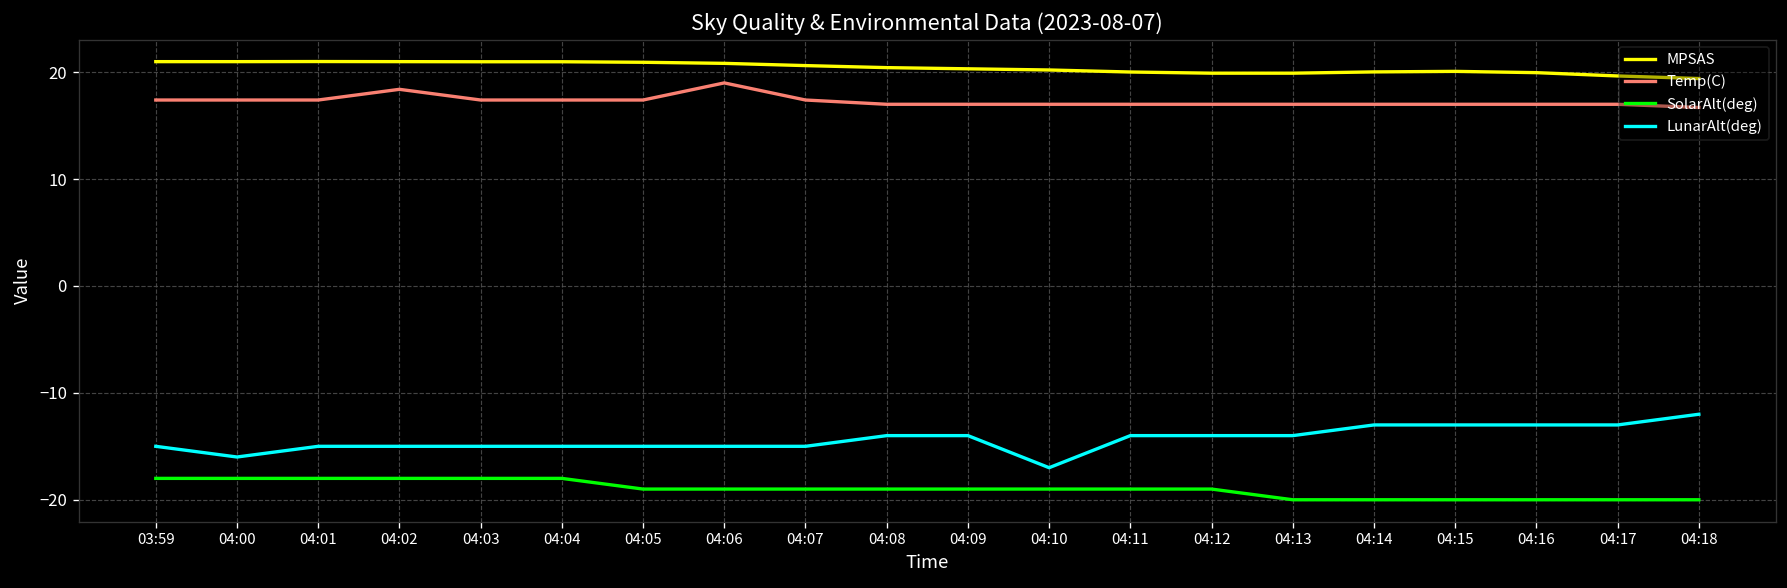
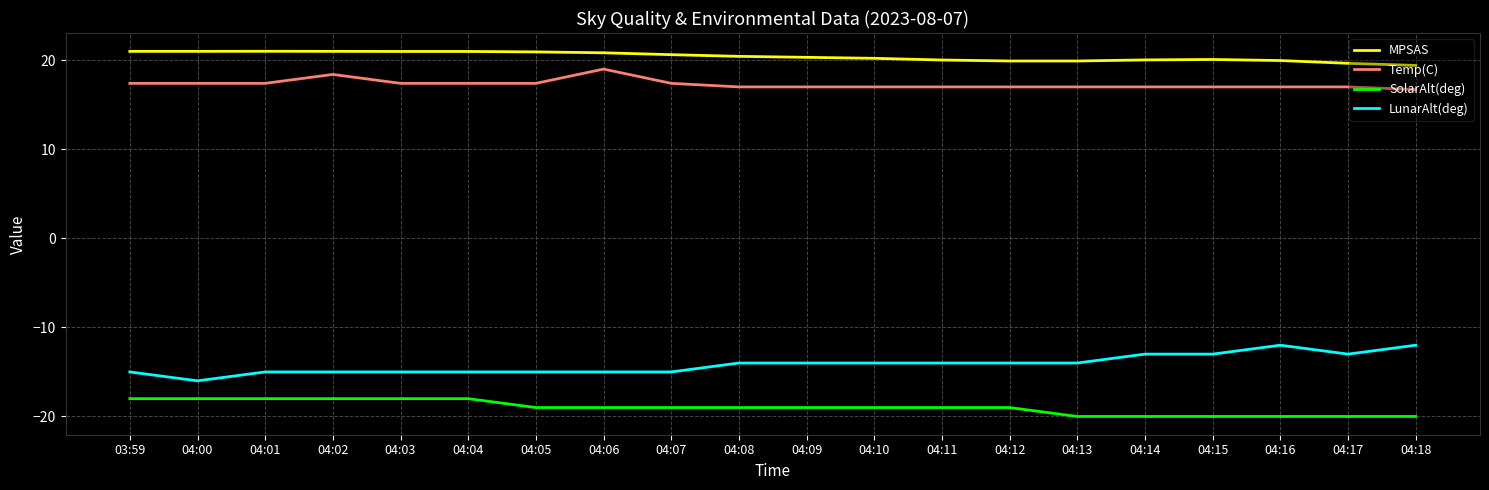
  {
    "MPSAS": {
      "03:59": 21,
      "04:00": 21,
      "04:01": 21,
      "04:02": 21,
      "04:03": 21,
      "04:04": 21,
      "04:05": 21,
      "04:06": 21,
      "04:07": 21,
      "04:08": 20,
      "04:09": 20,
      "04:10": 20,
      "04:11": 20,
      "04:12": 20,
      "04:13": 20,
      "04:14": 20,
      "04:15": 20,
      "04:16": 20,
      "04:17": 20
    },
    "Temp(C)": {
      "03:59": 17,
      "04:00": 17,
      "04:01": 17,
      "04:02": 18,
      "04:03": 17,
      "04:04": 17,
      "04:05": 17,
      "04:06": 19,
      "04:07": 17,
      "04:08": 17,
      "04:09": 17,
      "04:10": 17,
      "04:11": 17,
      "04:12": 17,
      "04:13": 17,
      "04:14": 17,
      "04:15": 17,
      "04:16": 17,
      "04:17": 17
    },
    "SolarAlt(deg)": {
      "03:59": -18,
      "04:00": -18,
      "04:01": -18,
      "04:02": -18,
      "04:03": -18,
      "04:04": -18,
      "04:05": -19,
      "04:06": -19,
      "04:07": -19,
      "04:08": -19,
      "04:09": -19,
      "04:10": -19,
      "04:11": -19,
      "04:12": -19,
      "04:13": -20,
      "04:14": -20,
      "04:15": -20,
      "04:16": -20,
      "04:17": -20,
      "04:18": -20
    },
    "LunarAlt(deg)": {
      "03:59": -15,
      "04:00": -16,
      "04:01": -15,
      "04:02": -15,
      "04:03": -15,
      "04:04": -15,
      "04:05": -15,
      "04:06": -15,
      "04:07": -15,
      "04:08": -14,
      "04:09": -14,
-     "04:10": -17,
+     "04:10": -14,
      "04:11": -14,
      "04:12": -14,
      "04:13": -14,
      "04:14": -13,
      "04:15": -13,
-     "04:16": -13,
+     "04:16": -12,
      "04:17": -13,
      "04:18": -12
    }
  }
